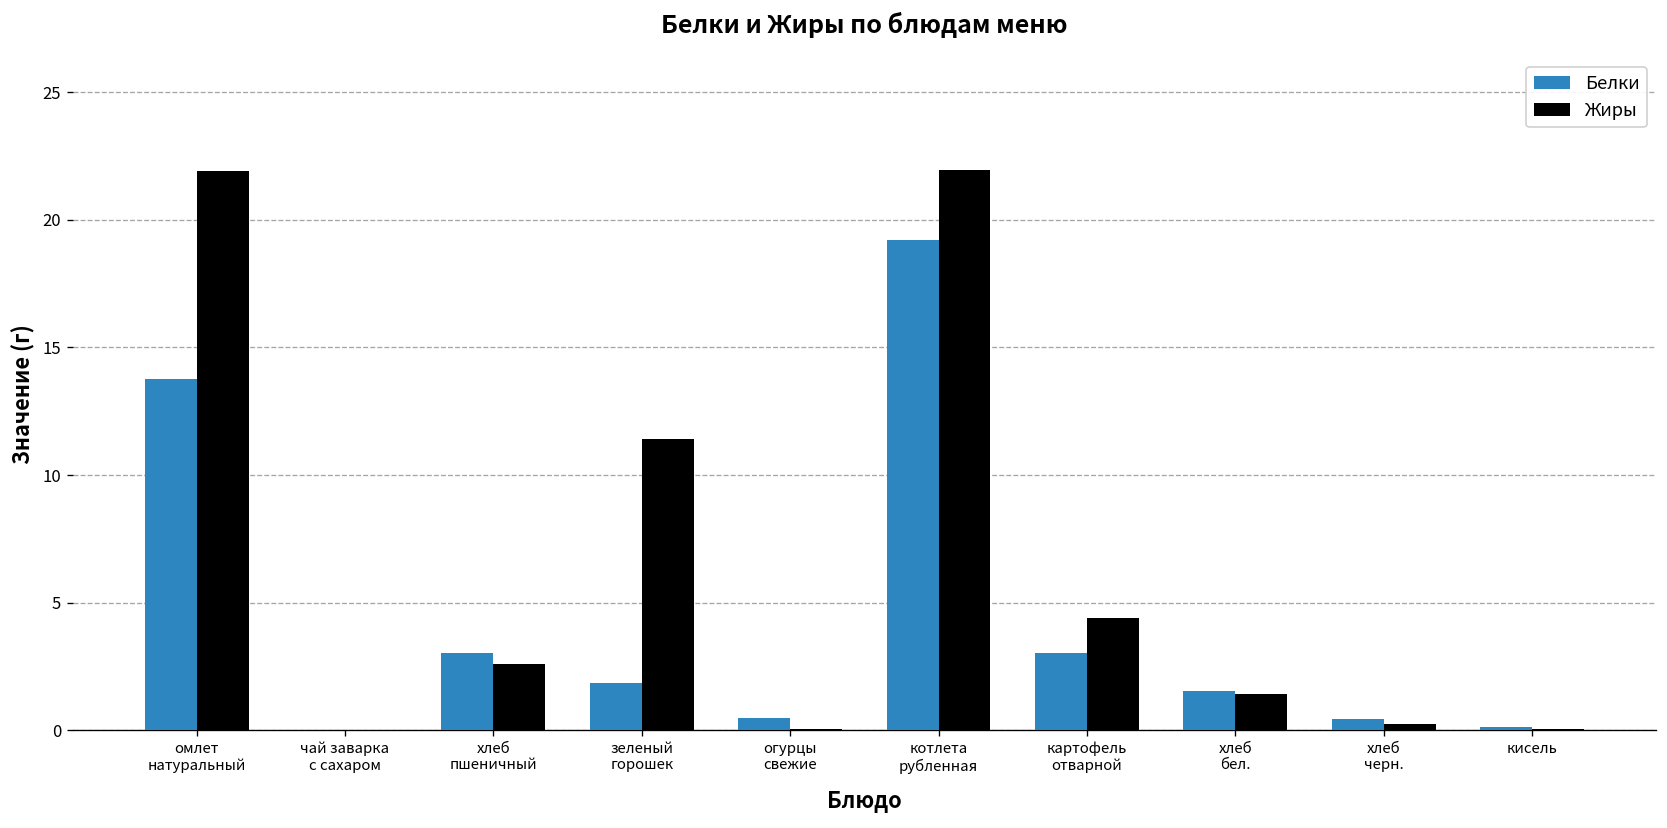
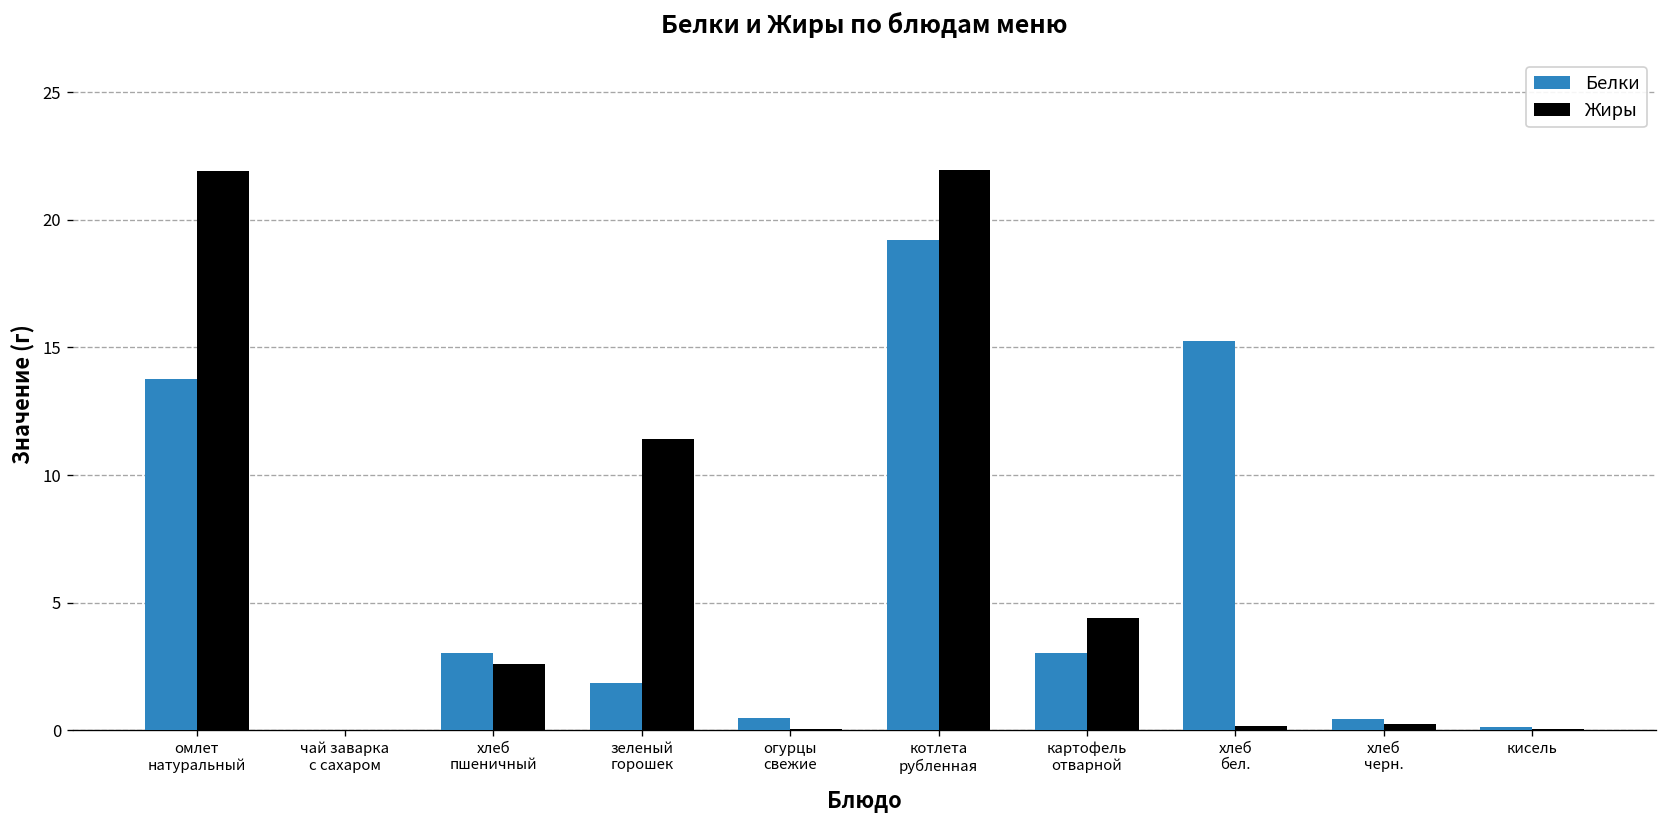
  {
    "Белки": {
      "омлет натуральный": 13.8,
      "чай заварка с сахаром": 0.0,
      "хлеб пшеничный": 3.0,
      "зеленый горошек": 1.9,
      "огурцы свежие": 0.5,
      "котлета рубленная": 19.2,
      "картофель отварной": 3.0,
-     "хлеб бел.": 1.5,
+     "хлеб бел.": 15.2,
      "хлеб черн.": 0.5
    },
    "Жиры": {
      "омлет натуральный": 21.9,
      "чай заварка с сахаром": 0.0,
      "хлеб пшеничный": 2.6,
      "зеленый горошек": 11.4,
      "котлета рубленная": 21.9,
      "картофель отварной": 4.4,
-     "хлеб бел.": 1.4,
+     "хлеб бел.": 0.2,
      "хлеб черн.": 0.2
    }
  }
